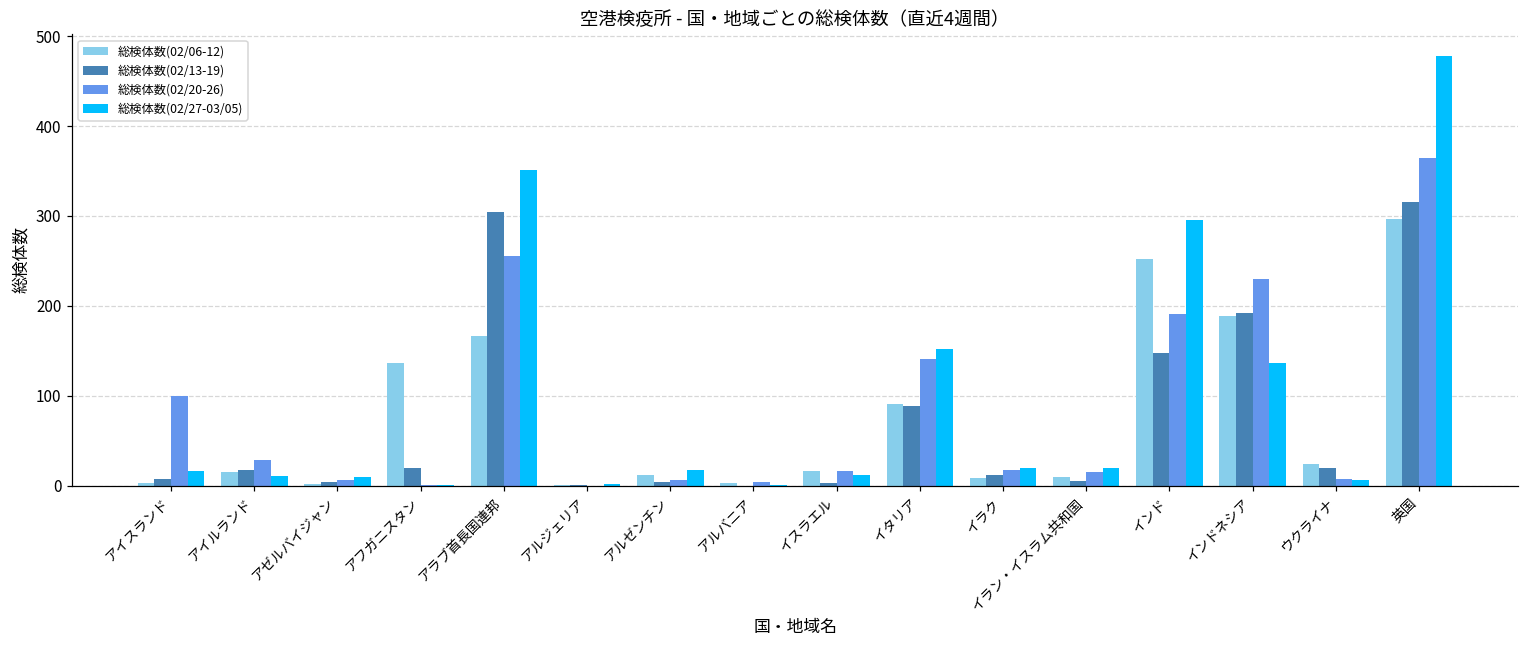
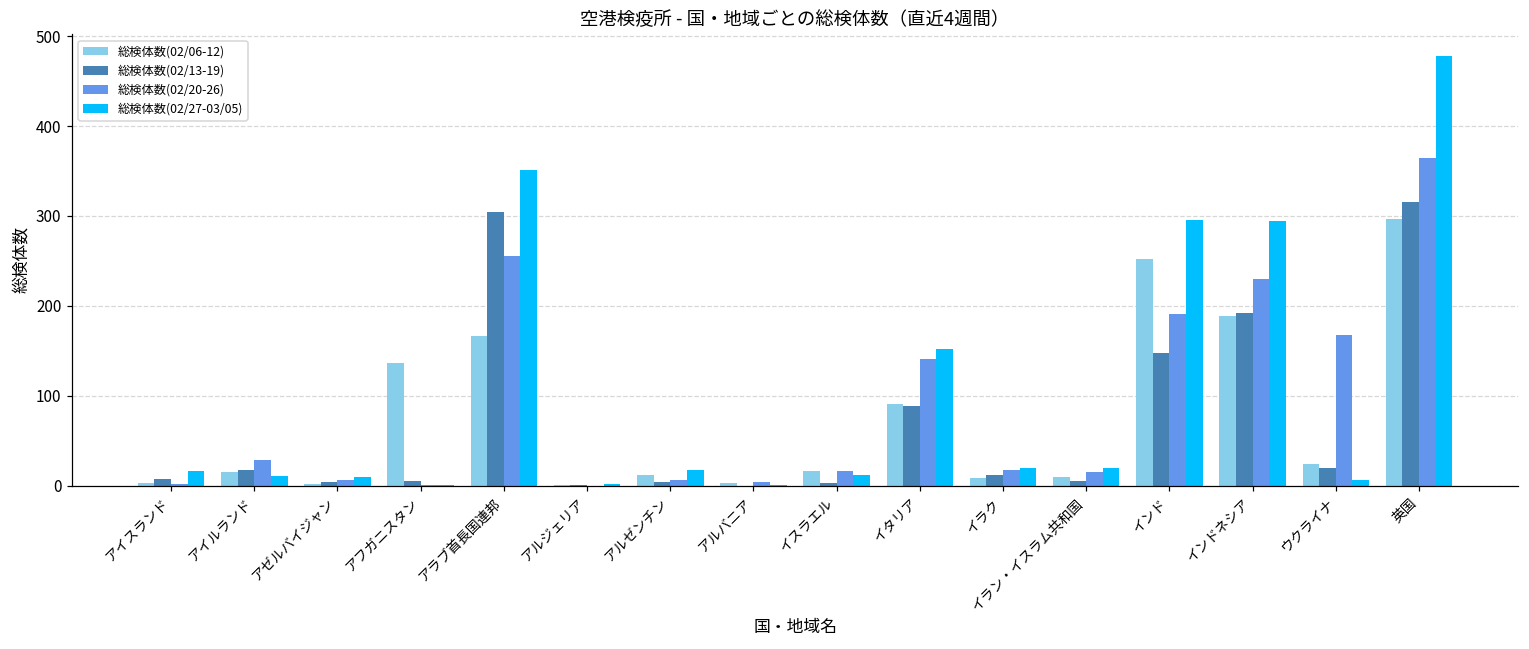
  {
    "総検体数(02/06-12)": {
      "アイルランド": 20,
      "アフガニスタン": 140,
      "アラブ首長国連邦": 170,
      "アルゼンチン": 10,
      "イスラエル": 20,
      "イタリア": 90,
      "イラク": 10,
      "イラン・イスラム共和国": 10,
      "インド": 250,
      "インドネシア": 190,
      "ウクライナ": 20,
      "英国": 300
    },
    "総検体数(02/13-19)": {
      "アイスランド": 10,
      "アイルランド": 20,
      "アゼルバイジャン": 0,
-     "アフガニスタン": 20,
+     "アフガニスタン": 10,
      "アラブ首長国連邦": 300,
      "アルゼンチン": 0,
      "アルバニア": 0,
      "イタリア": 90,
      "イラク": 10,
      "イラン・イスラム共和国": 10,
      "インド": 150,
      "インドネシア": 190,
      "ウクライナ": 20,
      "英国": 320
    },
    "総検体数(02/20-26)": {
-     "アイスランド": 100,
+     "アイスランド": 0,
      "アイルランド": 30,
      "アゼルバイジャン": 10,
      "アラブ首長国連邦": 260,
      "アルジェリア": 0,
      "アルゼンチン": 10,
      "アルバニア": 0,
      "イスラエル": 20,
      "イタリア": 140,
      "イラク": 20,
      "イラン・イスラム共和国": 20,
      "インド": 190,
      "インドネシア": 230,
-     "ウクライナ": 10,
+     "ウクライナ": 170,
      "英国": 370
    },
    "総検体数(02/27-03/05)": {
      "アイスランド": 20,
      "アイルランド": 10,
      "アゼルバイジャン": 10,
      "アラブ首長国連邦": 350,
      "アルゼンチン": 20,
      "イスラエル": 10,
      "イタリア": 150,
      "イラク": 20,
      "イラン・イスラム共和国": 20,
      "インド": 300,
-     "インドネシア": 140,
+     "インドネシア": 290,
      "ウクライナ": 10,
      "英国": 480
    }
  }
